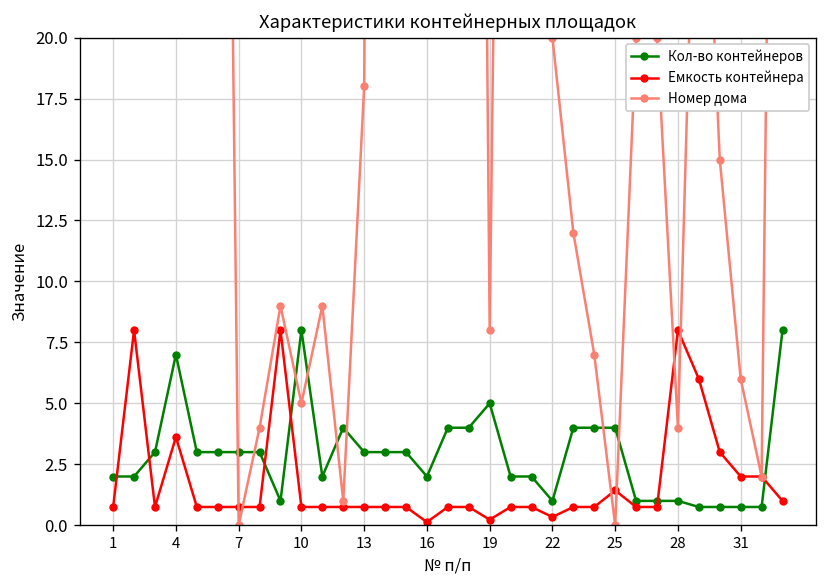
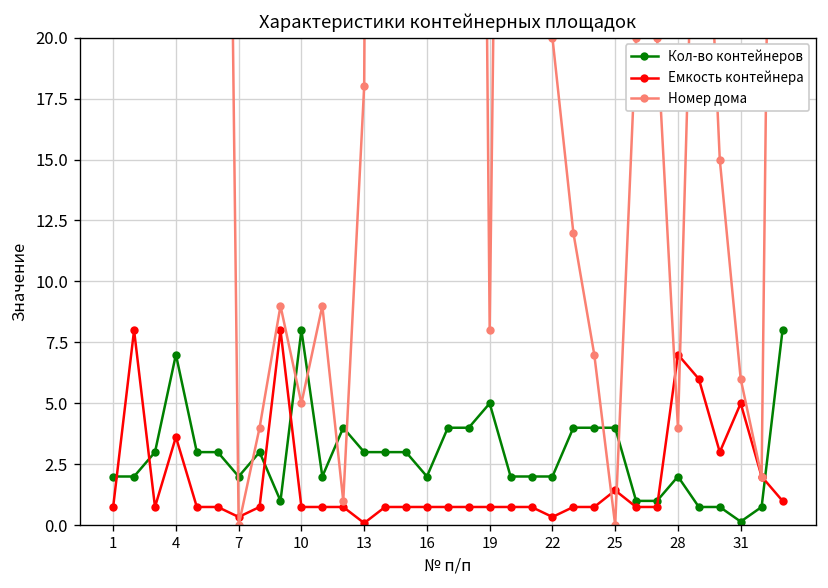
  {
    "Кол-во контейнеров": {
      "1": 2.0,
      "4": 7.0,
-     "7": 3,
+     "7": 2,
      "10": 8.0,
      "13": 3.0,
      "16": 2.0,
      "19": 5.0,
-     "22": 1,
+     "22": 2,
      "25": 4.0,
-     "28": 1,
-     "31": 0.8
+     "28": 2,
+     "31": 0.2
    },
    "Емкость контейнера": {
      "1": 0.8,
      "4": 3.6,
-     "7": 0.8,
+     "7": 0.3,
      "10": 0.8,
-     "13": 0.8,
-     "16": 0.1,
-     "19": 0.2,
+     "13": 0.1,
+     "16": 0.8,
+     "19": 0.8,
      "22": 0.3,
      "25": 1.4,
-     "28": 8,
-     "31": 2
+     "28": 7,
+     "31": 5
    },
    "Номер дома": {
      "7": 0.0,
      "10": 5.0,
      "13": 18.0,
      "19": 8.0,
      "22": 20.0,
      "25": 0.0,
      "28": 4.0,
      "31": 6.0
    }
  }
